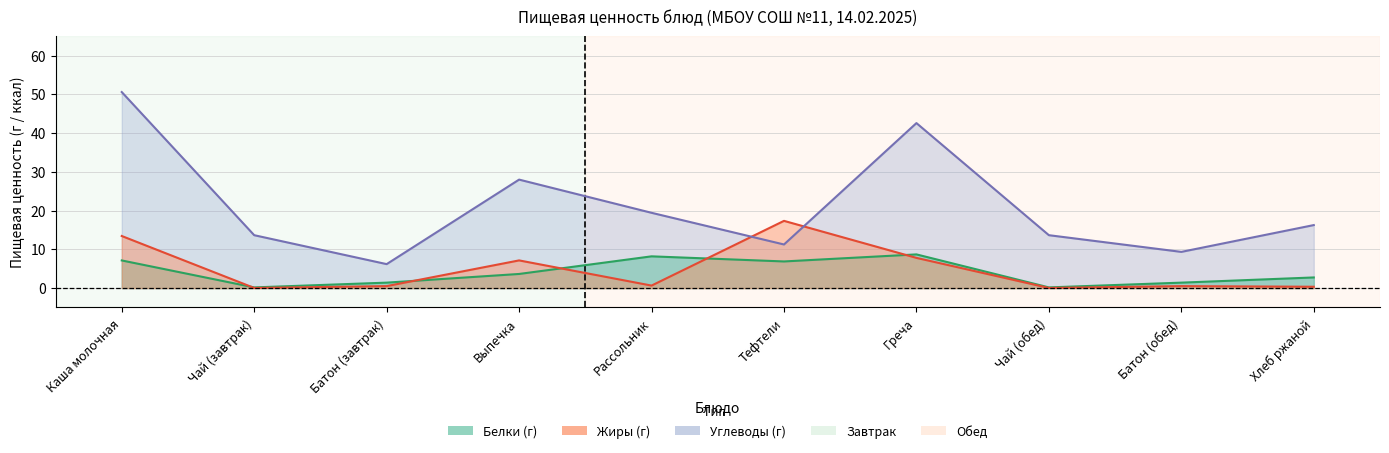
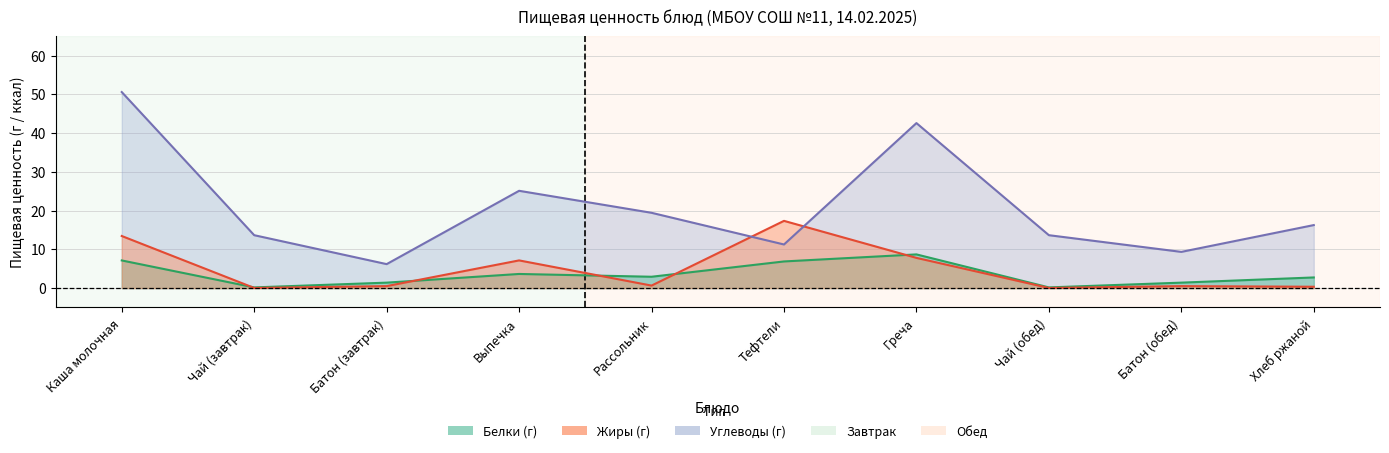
  {
    "Белки (г)": {
      "Каша молочная": 7,
      "Батон (завтрак)": 1,
      "Выпечка": 4,
-     "Рассольник": 8,
+     "Рассольник": 3,
      "Тефтели": 7,
      "Греча": 9,
      "Батон (обед)": 1,
      "Хлеб ржаной": 3
    },
    "Жиры (г)": {
      "Каша молочная": 13,
      "Батон (завтрак)": 1,
      "Выпечка": 7,
      "Рассольник": 1,
      "Тефтели": 17,
      "Греча": 8,
      "Батон (обед)": 1,
      "Хлеб ржаной": 0
    },
    "Углеводы (г)": {
      "Каша молочная": 51,
      "Чай (завтрак)": 14,
      "Батон (завтрак)": 6,
-     "Выпечка": 28,
+     "Выпечка": 25,
      "Рассольник": 19,
      "Тефтели": 11,
      "Греча": 43,
      "Чай (обед)": 14,
      "Батон (обед)": 9,
      "Хлеб ржаной": 16
    }
  }
